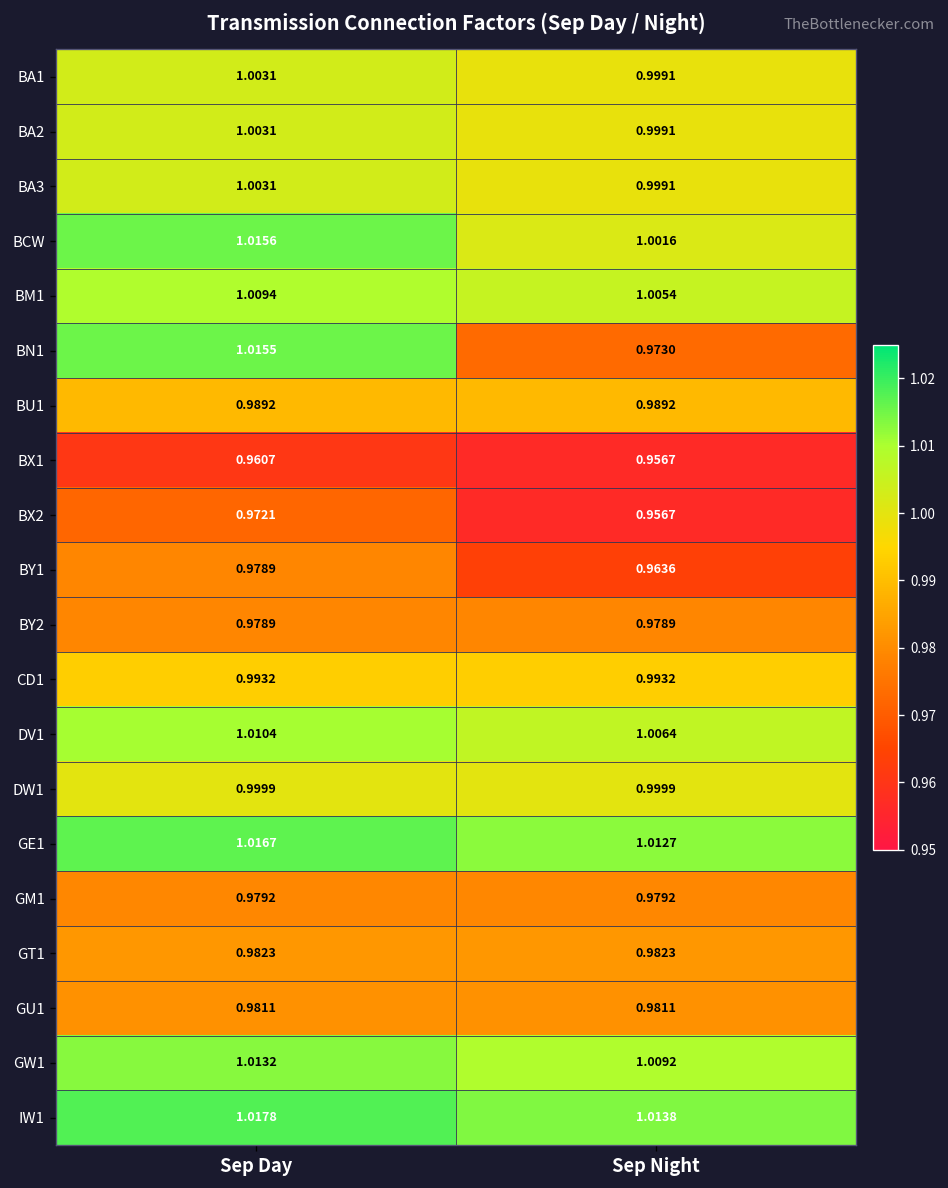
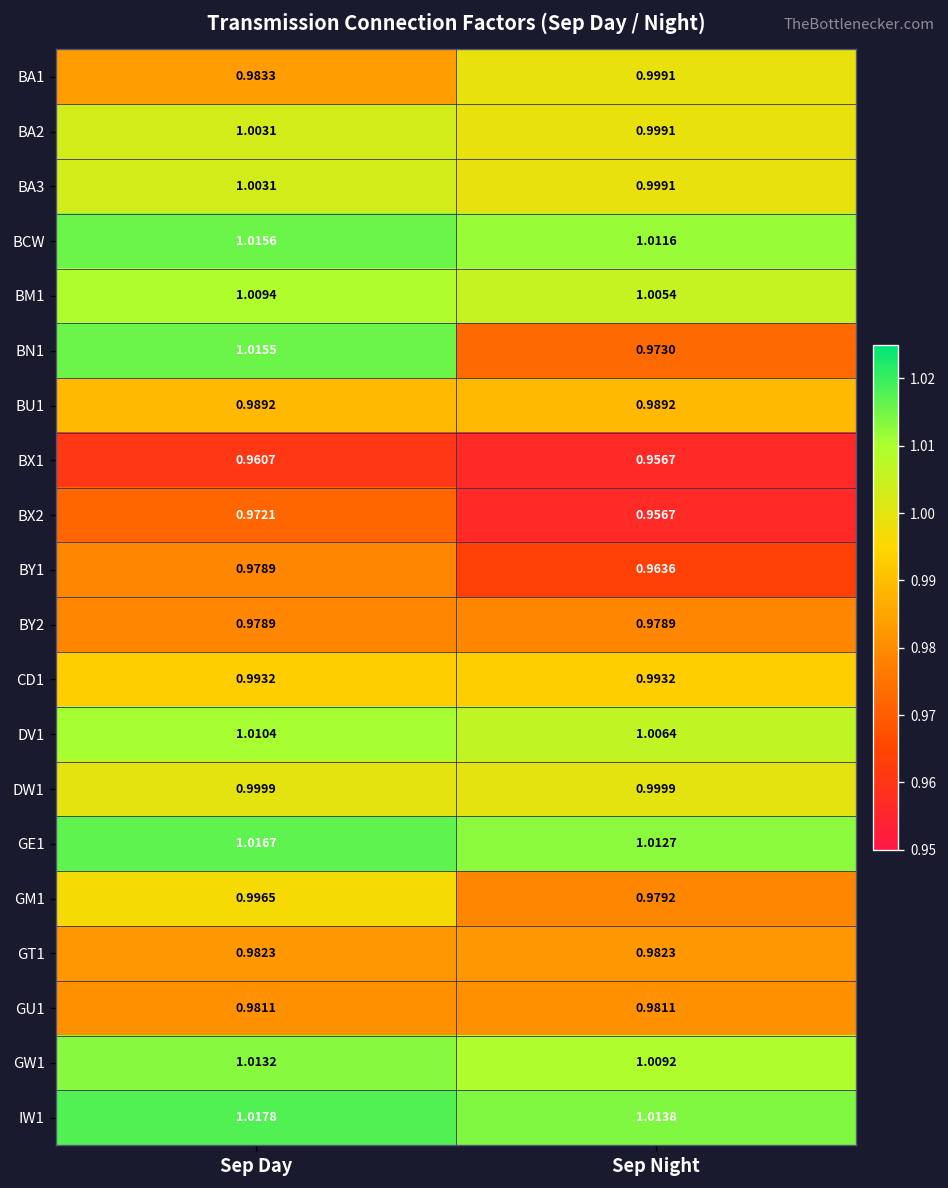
  {
    "BA1": {
-     "Sep Day": 1.0031,
+     "Sep Day": 0.9833,
      "Sep Night": 0.9991
    },
    "BA2": {
      "Sep Day": 1.0031,
      "Sep Night": 0.9991
    },
    "BA3": {
      "Sep Day": 1.0031,
      "Sep Night": 0.9991
    },
    "BCW": {
      "Sep Day": 1.0156,
-     "Sep Night": 1.0016
+     "Sep Night": 1.0116
    },
    "BM1": {
      "Sep Day": 1.0094,
      "Sep Night": 1.0054
    },
    "BN1": {
      "Sep Day": 1.0155,
      "Sep Night": 0.9730
    },
    "BU1": {
      "Sep Day": 0.9892,
      "Sep Night": 0.9892
    },
    "BX1": {
      "Sep Day": 0.9607,
      "Sep Night": 0.9567
    },
    "BX2": {
      "Sep Day": 0.9721,
      "Sep Night": 0.9567
    },
    "BY1": {
      "Sep Day": 0.9789,
      "Sep Night": 0.9636
    },
    "BY2": {
      "Sep Day": 0.9789,
      "Sep Night": 0.9789
    },
    "CD1": {
      "Sep Day": 0.9932,
      "Sep Night": 0.9932
    },
    "DV1": {
      "Sep Day": 1.0104,
      "Sep Night": 1.0064
    },
    "DW1": {
      "Sep Day": 0.9999,
      "Sep Night": 0.9999
    },
    "GE1": {
      "Sep Day": 1.0167,
      "Sep Night": 1.0127
    },
    "GM1": {
-     "Sep Day": 0.9792,
+     "Sep Day": 0.9965,
      "Sep Night": 0.9792
    },
    "GT1": {
      "Sep Day": 0.9823,
      "Sep Night": 0.9823
    },
    "GU1": {
      "Sep Day": 0.9811,
      "Sep Night": 0.9811
    },
    "GW1": {
      "Sep Day": 1.0132,
      "Sep Night": 1.0092
    },
    "IW1": {
      "Sep Day": 1.0178,
      "Sep Night": 1.0138
    }
  }
